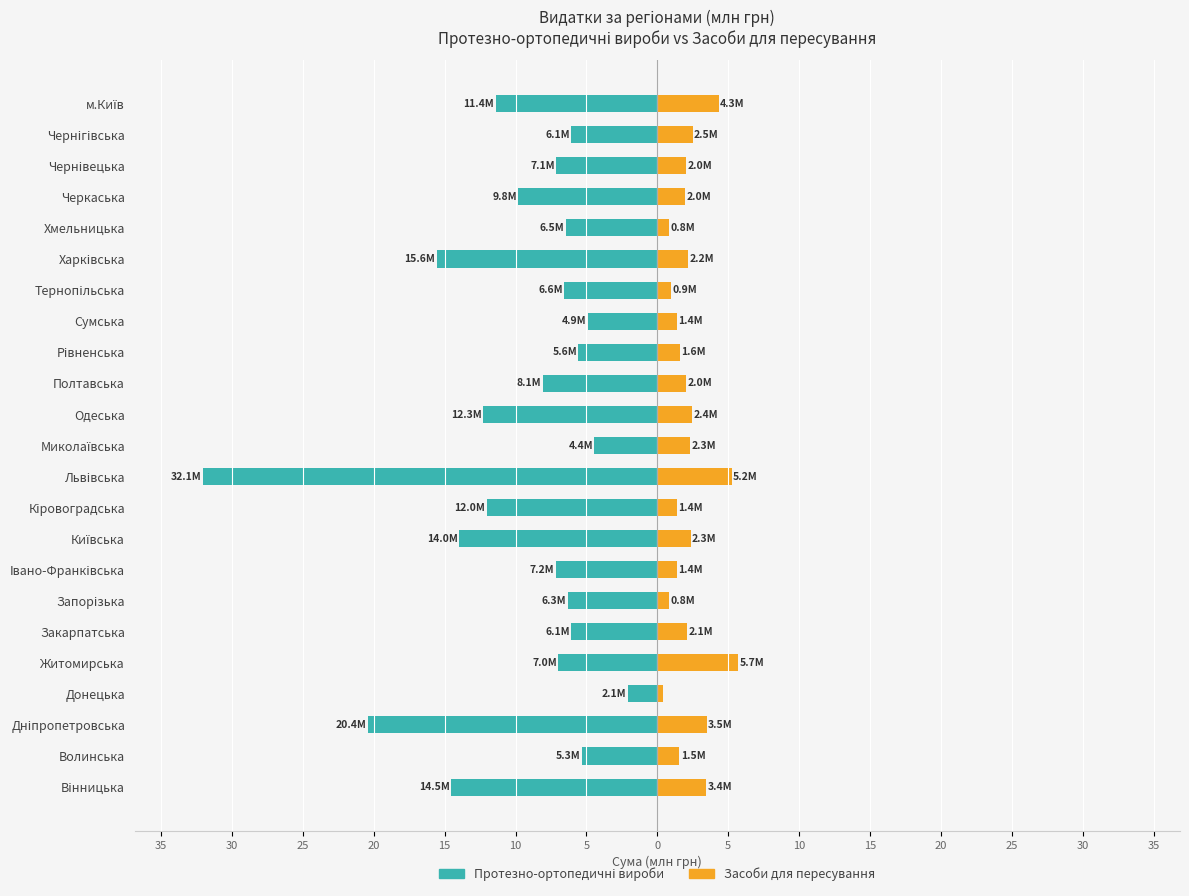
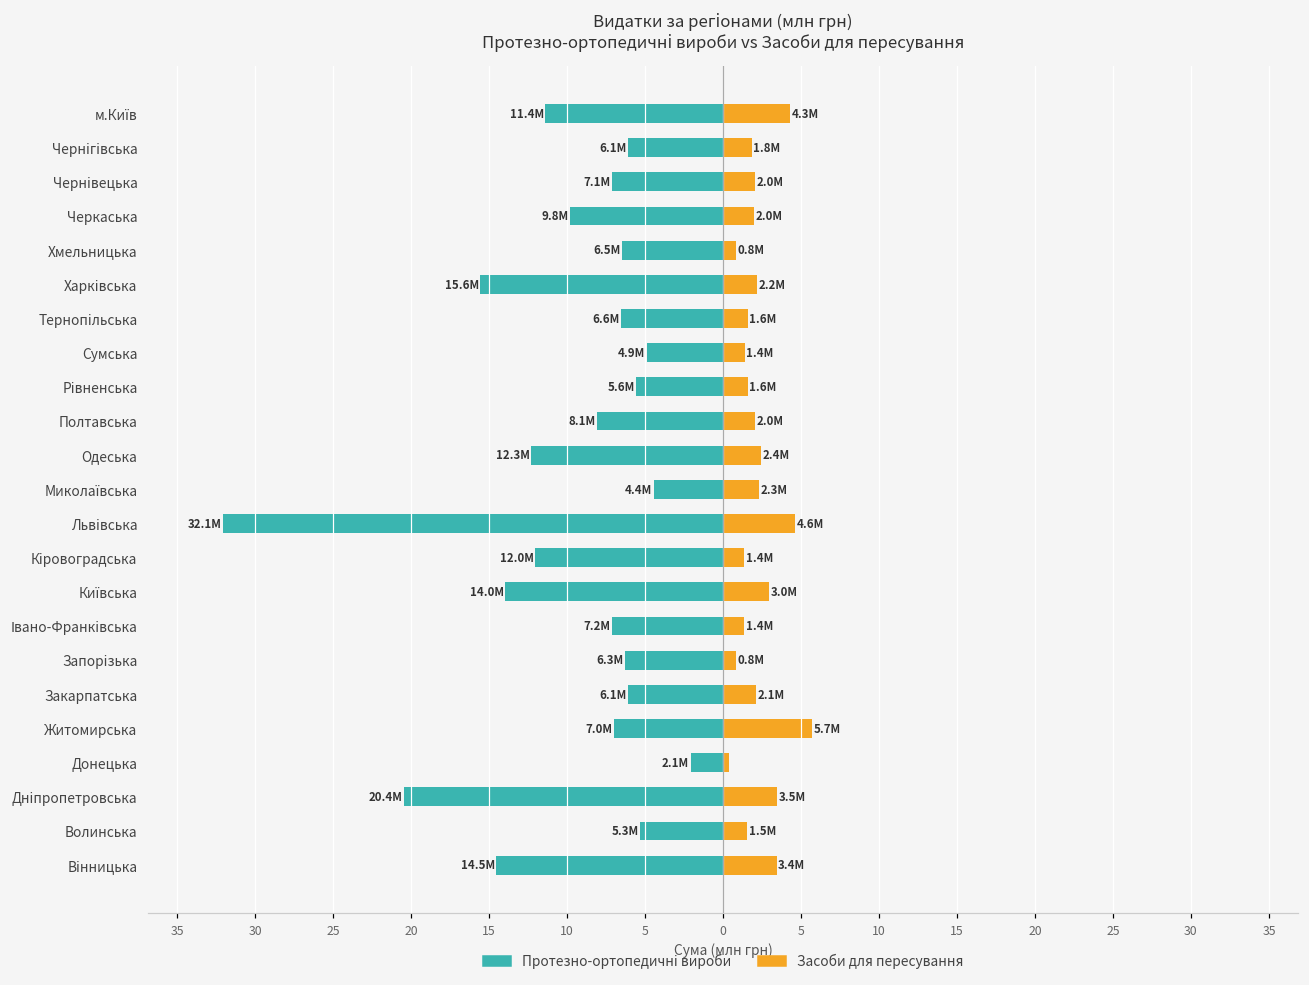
  {
    "Засоби для пересування": {
      "м.Київ": "4.3M",
-     "Чернігівська": "2.5M",
+     "Чернігівська": "1.8M",
      "Чернівецька": "2.0M",
      "Черкаська": "2.0M",
      "Хмельницька": "0.8M",
      "Харківська": "2.2M",
-     "Тернопільська": "0.9M",
+     "Тернопільська": "1.6M",
      "Сумська": "1.4M",
      "Рівненська": "1.6M",
      "Полтавська": "2.0M",
      "Одеська": "2.4M",
      "Миколаївська": "2.3M",
-     "Львівська": "5.2M",
+     "Львівська": "4.6M",
      "Кіровоградська": "1.4M",
-     "Київська": "2.3M",
+     "Київська": "3.0M",
      "Івано-Франківська": "1.4M",
      "Запорізька": "0.8M",
      "Закарпатська": "2.1M",
      "Житомирська": "5.7M",
      "Дніпропетровська": "3.5M",
      "Волинська": "1.5M",
      "Вінницька": "3.4M"
    }
  }
